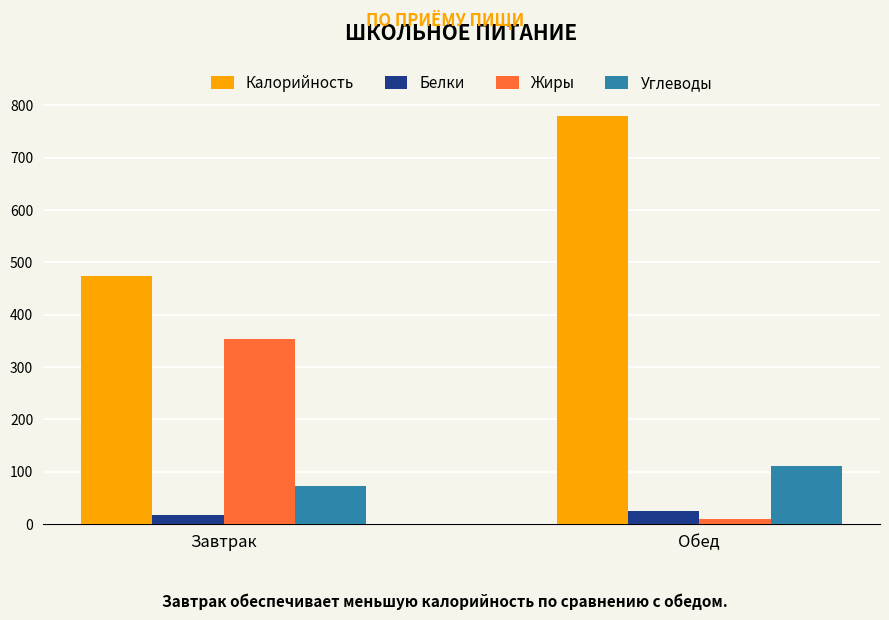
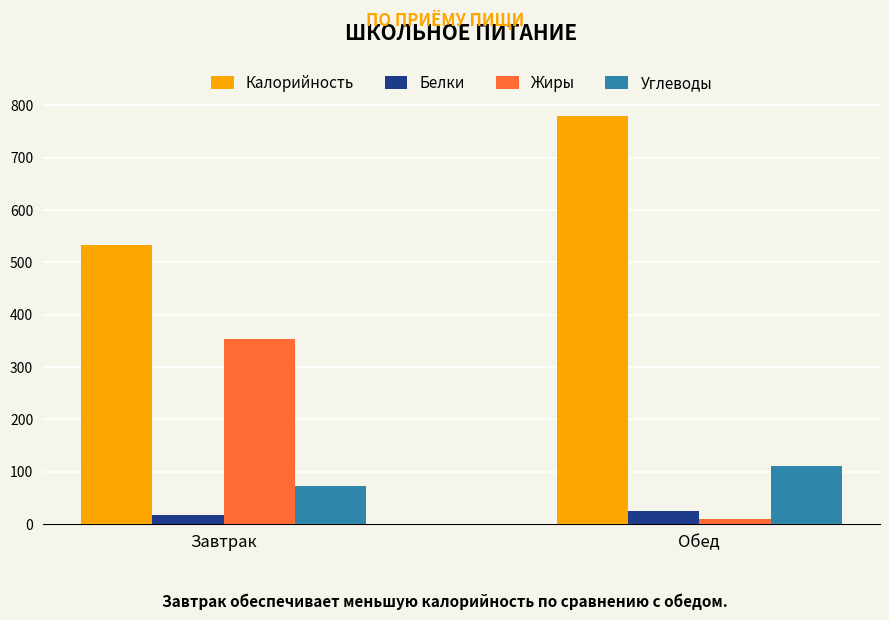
  {
    "Калорийность": {
-     "Завтрак": 470,
+     "Завтрак": 530,
      "Обед": 780
    },
    "Белки": {
      "Завтрак": 20,
      "Обед": 20
    },
    "Жиры": {
      "Завтрак": 350,
      "Обед": 10
    },
    "Углеводы": {
      "Завтрак": 70,
      "Обед": 110
    }
  }
